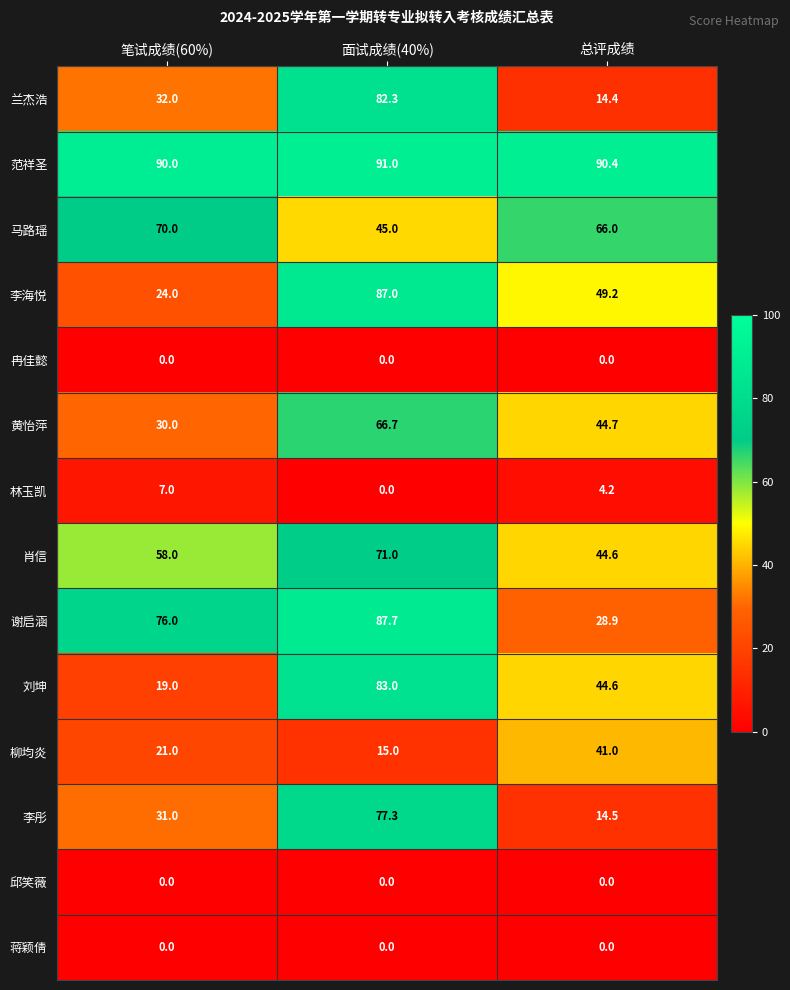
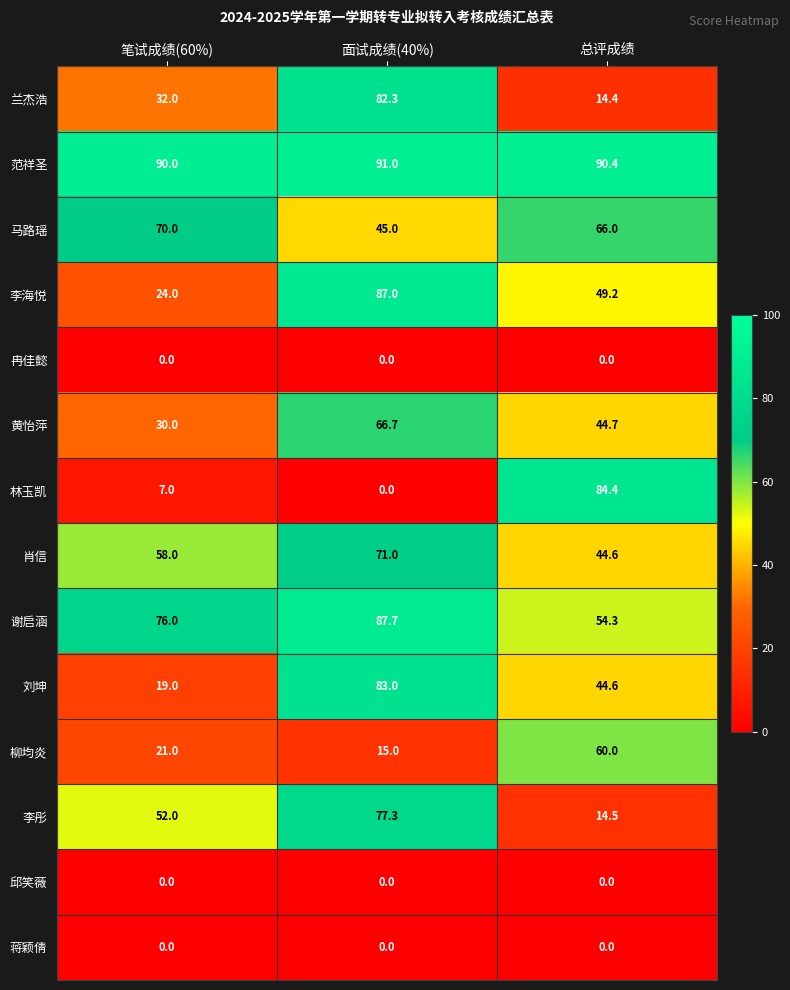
  {
    "兰杰浩": {
      "笔试成绩(60%)": 32.0,
      "面试成绩(40%)": 82.3,
      "总评成绩": 14.4
    },
    "范祥圣": {
      "笔试成绩(60%)": 90.0,
      "面试成绩(40%)": 91.0,
      "总评成绩": 90.4
    },
    "马路瑶": {
      "笔试成绩(60%)": 70.0,
      "面试成绩(40%)": 45.0,
      "总评成绩": 66.0
    },
    "李海悦": {
      "笔试成绩(60%)": 24.0,
      "面试成绩(40%)": 87.0,
      "总评成绩": 49.2
    },
    "冉佳懿": {
      "笔试成绩(60%)": 0.0,
      "面试成绩(40%)": 0.0,
      "总评成绩": 0.0
    },
    "黄怡萍": {
      "笔试成绩(60%)": 30.0,
      "面试成绩(40%)": 66.7,
      "总评成绩": 44.7
    },
    "林玉凯": {
      "笔试成绩(60%)": 7.0,
      "面试成绩(40%)": 0.0,
-     "总评成绩": 4.2
+     "总评成绩": 84.4
    },
    "肖信": {
      "笔试成绩(60%)": 58.0,
      "面试成绩(40%)": 71.0,
      "总评成绩": 44.6
    },
    "谢启涵": {
      "笔试成绩(60%)": 76.0,
      "面试成绩(40%)": 87.7,
-     "总评成绩": 28.9
+     "总评成绩": 54.3
    },
    "刘坤": {
      "笔试成绩(60%)": 19.0,
      "面试成绩(40%)": 83.0,
      "总评成绩": 44.6
    },
    "柳均炎": {
      "笔试成绩(60%)": 21.0,
      "面试成绩(40%)": 15.0,
-     "总评成绩": 41.0
+     "总评成绩": 60.0
    },
    "李彤": {
-     "笔试成绩(60%)": 31.0,
+     "笔试成绩(60%)": 52.0,
      "面试成绩(40%)": 77.3,
      "总评成绩": 14.5
    },
    "邱笑薇": {
      "笔试成绩(60%)": 0.0,
      "面试成绩(40%)": 0.0,
      "总评成绩": 0.0
    },
    "蒋颖倩": {
      "笔试成绩(60%)": 0.0,
      "面试成绩(40%)": 0.0,
      "总评成绩": 0.0
    }
  }
